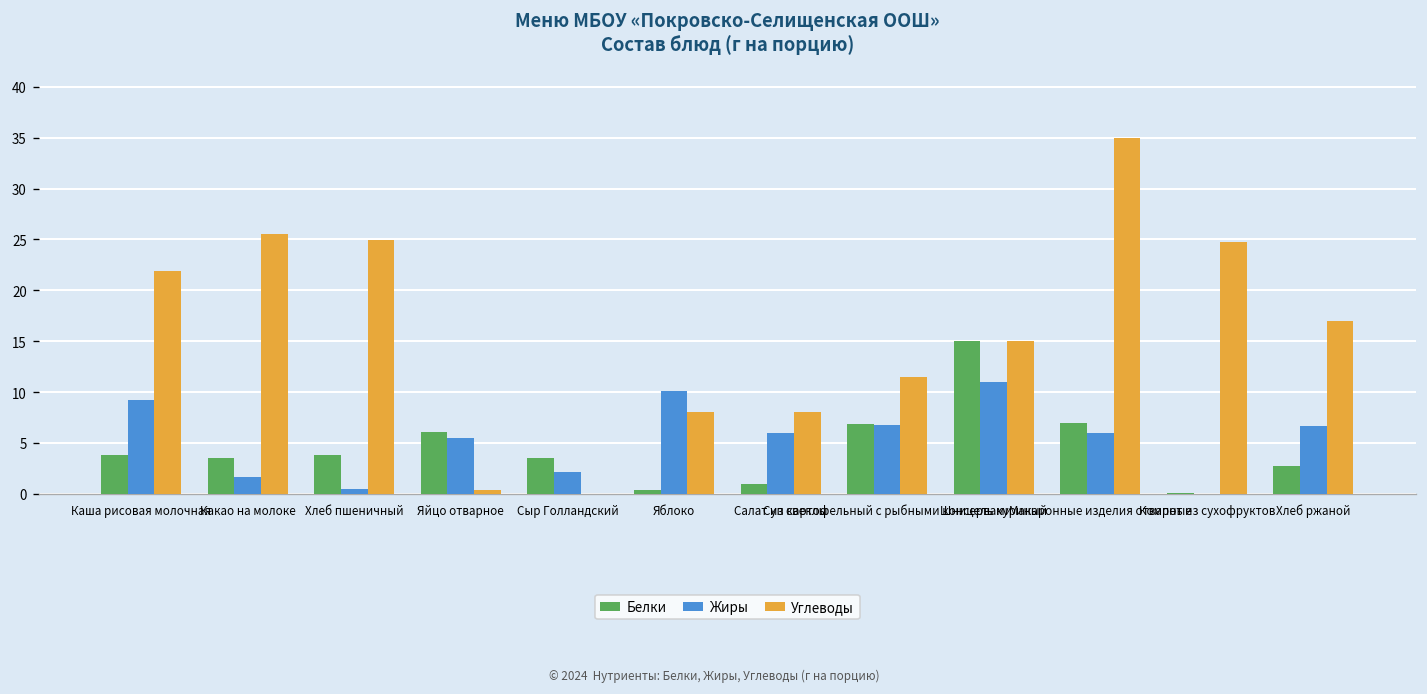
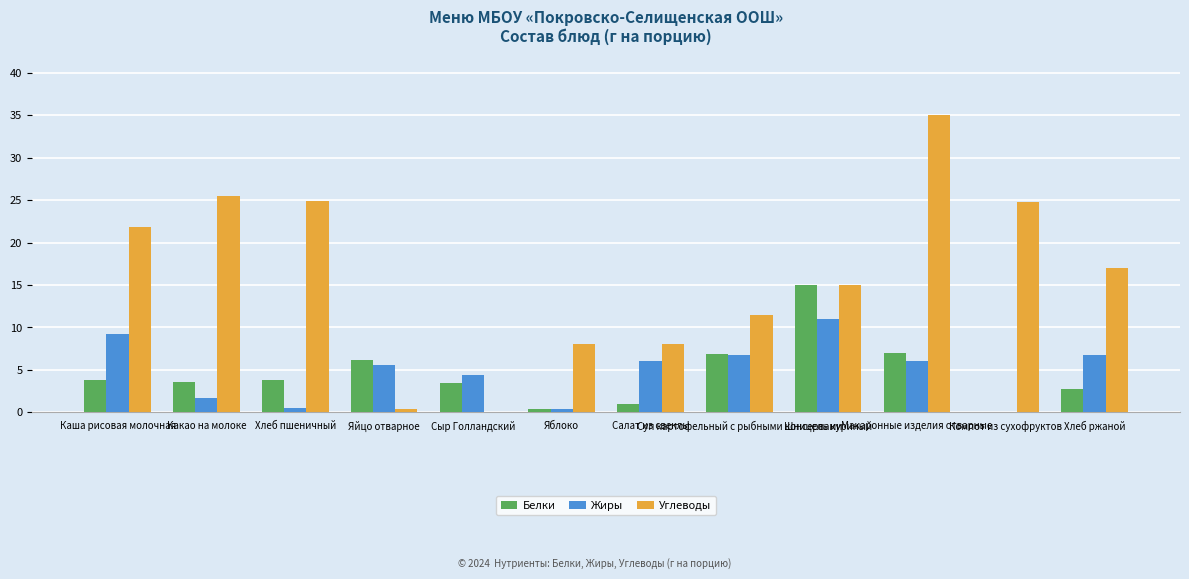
  {
    "Жиры": {
      "Каша рисовая молочная": 9,
      "Какао на молоке": 2,
      "Хлеб пшеничный": 0,
      "Яйцо отварное": 6,
-     "Сыр Голландский": 2,
-     "Яблоко": 10,
+     "Сыр Голландский": 4,
+     "Яблоко": 0,
      "Хлеб ржаной": 7
    }
  }
